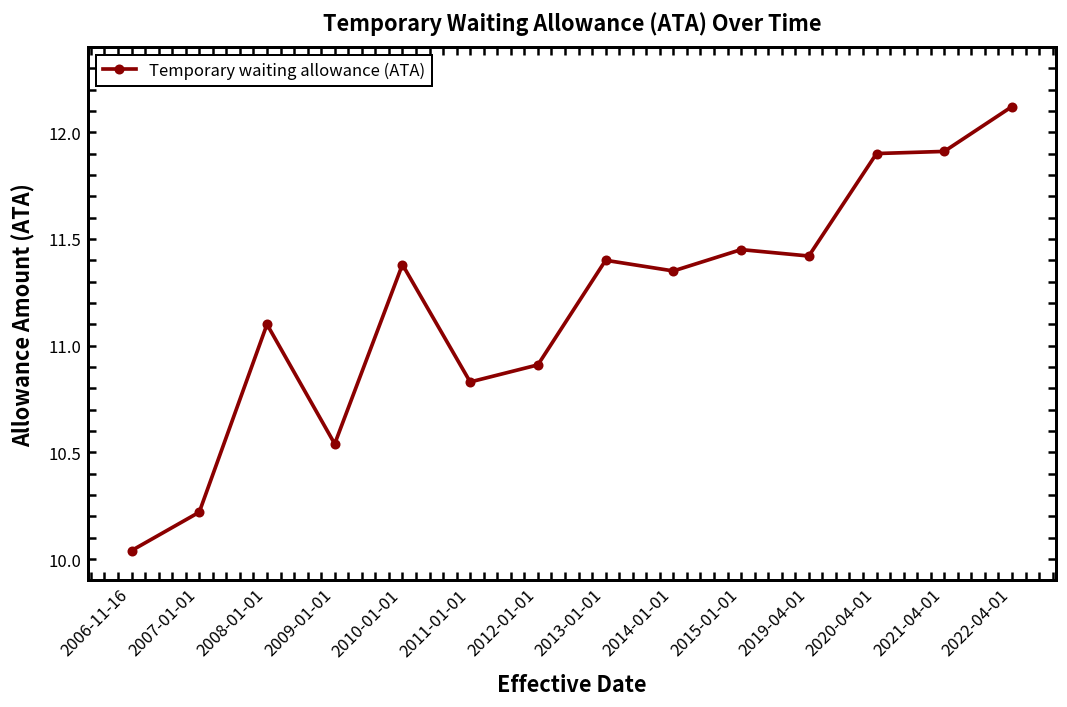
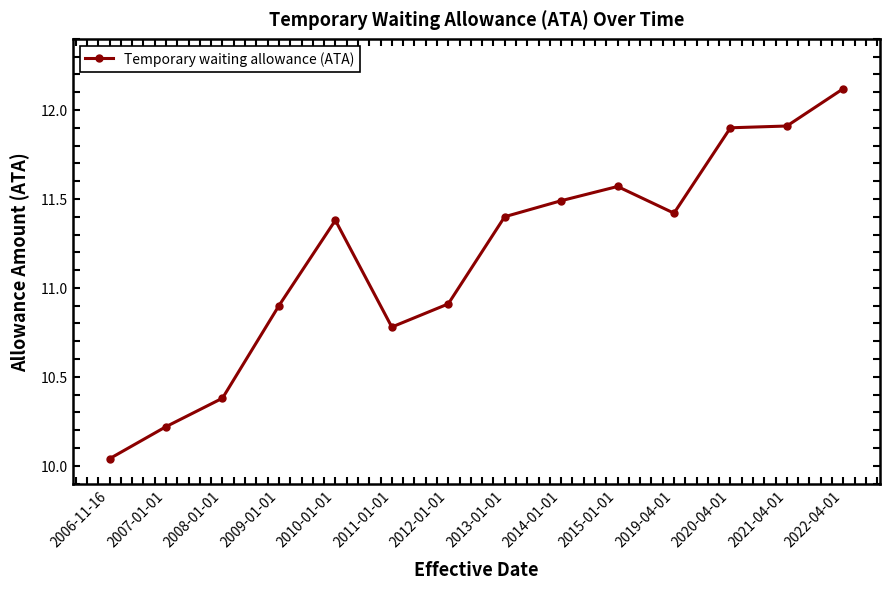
  {
    "2006-11-16": 10.04,
    "2007-01-01": 10.22,
-   "2008-01-01": 11.10,
-   "2009-01-01": 10.54,
+   "2008-01-01": 10.38,
+   "2009-01-01": 10.90,
    "2010-01-01": 11.38,
-   "2011-01-01": 10.83,
+   "2011-01-01": 10.78,
    "2012-01-01": 10.91,
    "2013-01-01": 11.40,
-   "2014-01-01": 11.35,
-   "2015-01-01": 11.45,
+   "2014-01-01": 11.49,
+   "2015-01-01": 11.57,
    "2019-04-01": 11.42,
    "2020-04-01": 11.90,
    "2021-04-01": 11.91,
    "2022-04-01": 12.12
  }
